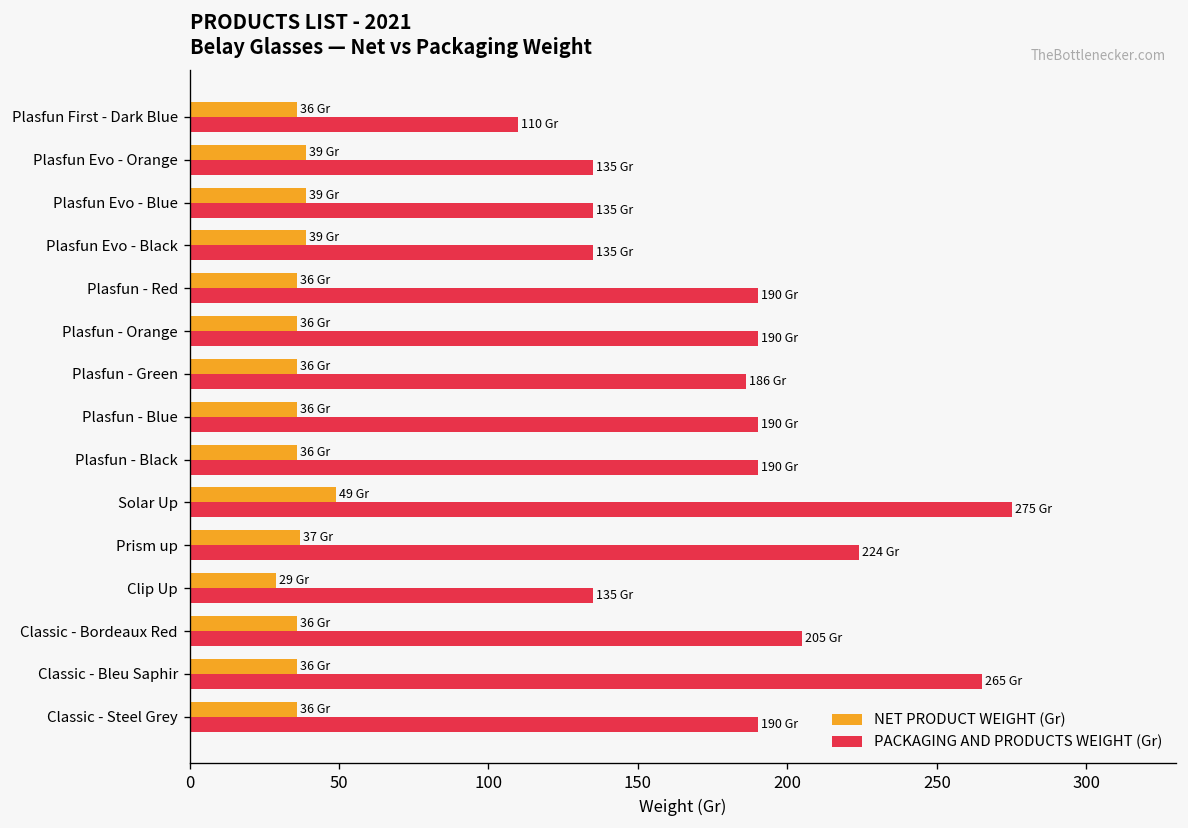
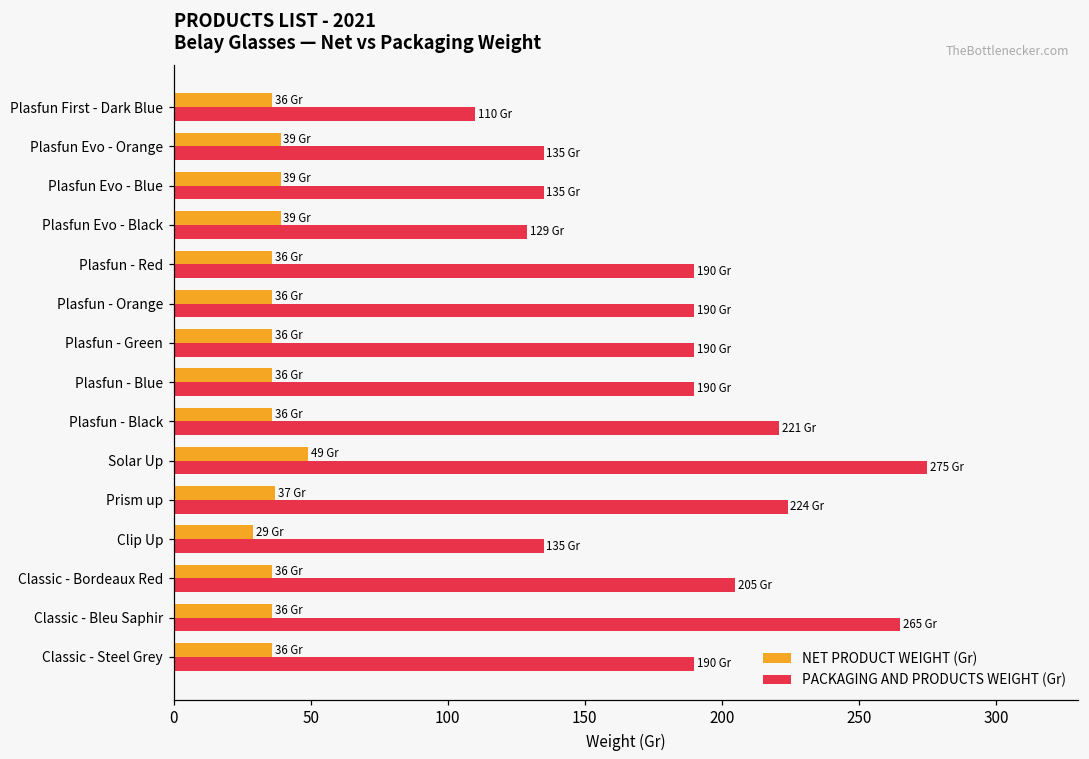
  {
    "NET PRODUCT WEIGHT (Gr)": {
      "Plasfun First - Dark Blue": 36,
      "Plasfun Evo - Orange": 39,
      "Plasfun Evo - Blue": 39,
      "Plasfun Evo - Black": 39,
      "Plasfun - Red": 36,
      "Plasfun - Orange": 36,
      "Plasfun - Green": 36,
      "Plasfun - Blue": 36,
      "Plasfun - Black": 36,
      "Solar Up": 49,
      "Prism up": 37,
      "Clip Up": 29,
      "Classic - Bordeaux Red": 36,
      "Classic - Bleu Saphir": 36,
      "Classic - Steel Grey": 36
    },
    "PACKAGING AND PRODUCTS WEIGHT (Gr)": {
      "Plasfun First - Dark Blue": 110,
      "Plasfun Evo - Orange": 135,
      "Plasfun Evo - Blue": 135,
-     "Plasfun Evo - Black": 135,
+     "Plasfun Evo - Black": 129,
      "Plasfun - Red": 190,
      "Plasfun - Orange": 190,
-     "Plasfun - Green": 186,
+     "Plasfun - Green": 190,
      "Plasfun - Blue": 190,
-     "Plasfun - Black": 190,
+     "Plasfun - Black": 221,
      "Solar Up": 275,
      "Prism up": 224,
      "Clip Up": 135,
      "Classic - Bordeaux Red": 205,
      "Classic - Bleu Saphir": 265,
      "Classic - Steel Grey": 190
    }
  }
